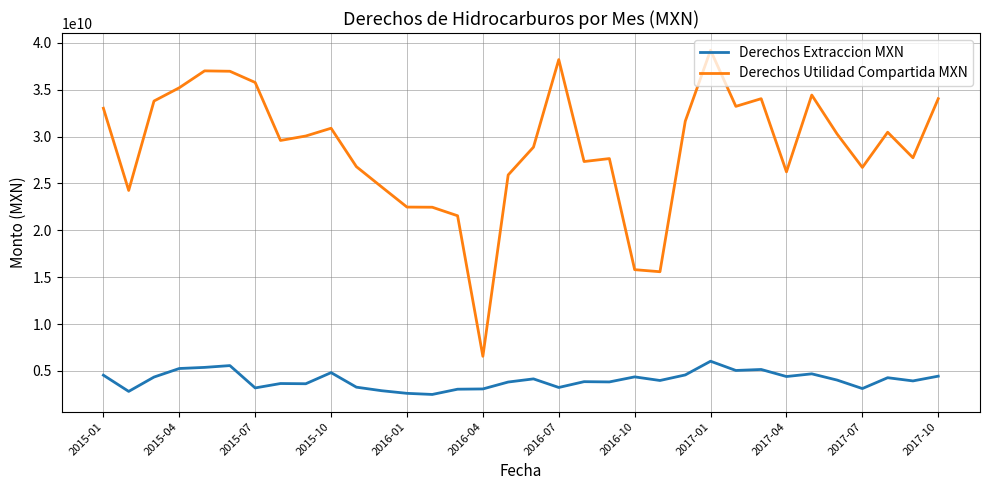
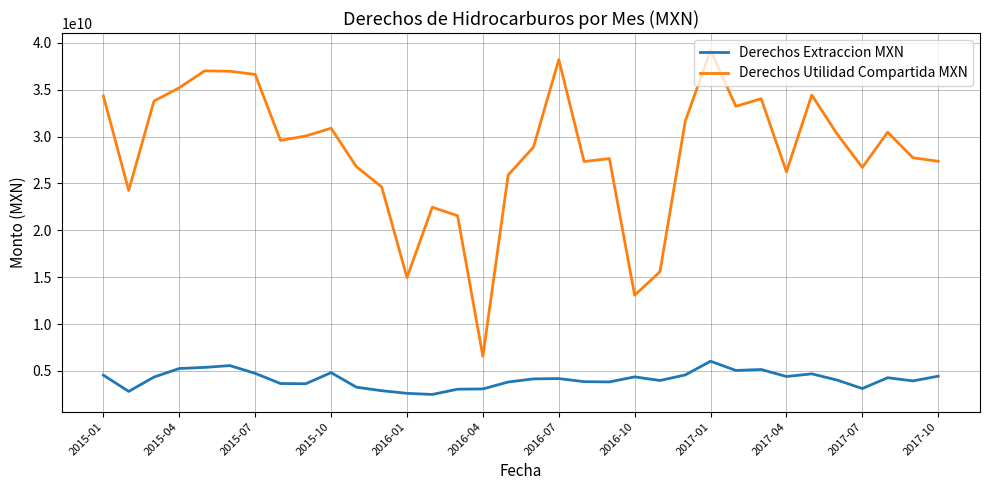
  {
    "Derechos Extraccion MXN": {
      "2015-01": 5000000000,
      "2015-04": 5000000000,
-     "2015-07": 3000000000,
+     "2015-07": 5000000000,
      "2015-10": 5000000000,
      "2016-01": 3000000000,
      "2016-04": 3000000000,
-     "2016-07": 3000000000,
+     "2016-07": 4000000000,
      "2016-10": 4000000000,
      "2017-01": 6000000000,
      "2017-04": 4000000000,
      "2017-07": 3000000000,
      "2017-10": 4000000000
    },
    "Derechos Utilidad Compartida MXN": {
-     "2015-01": 33000000000,
+     "2015-01": 34000000000,
      "2015-04": 35000000000,
-     "2015-07": 36000000000,
+     "2015-07": 37000000000,
      "2015-10": 31000000000,
-     "2016-01": 22000000000,
+     "2016-01": 15000000000,
      "2016-04": 7000000000,
      "2016-07": 38000000000,
-     "2016-10": 16000000000,
+     "2016-10": 13000000000,
      "2017-04": 26000000000,
      "2017-07": 27000000000,
-     "2017-10": 34000000000
+     "2017-10": 27000000000
    }
  }
